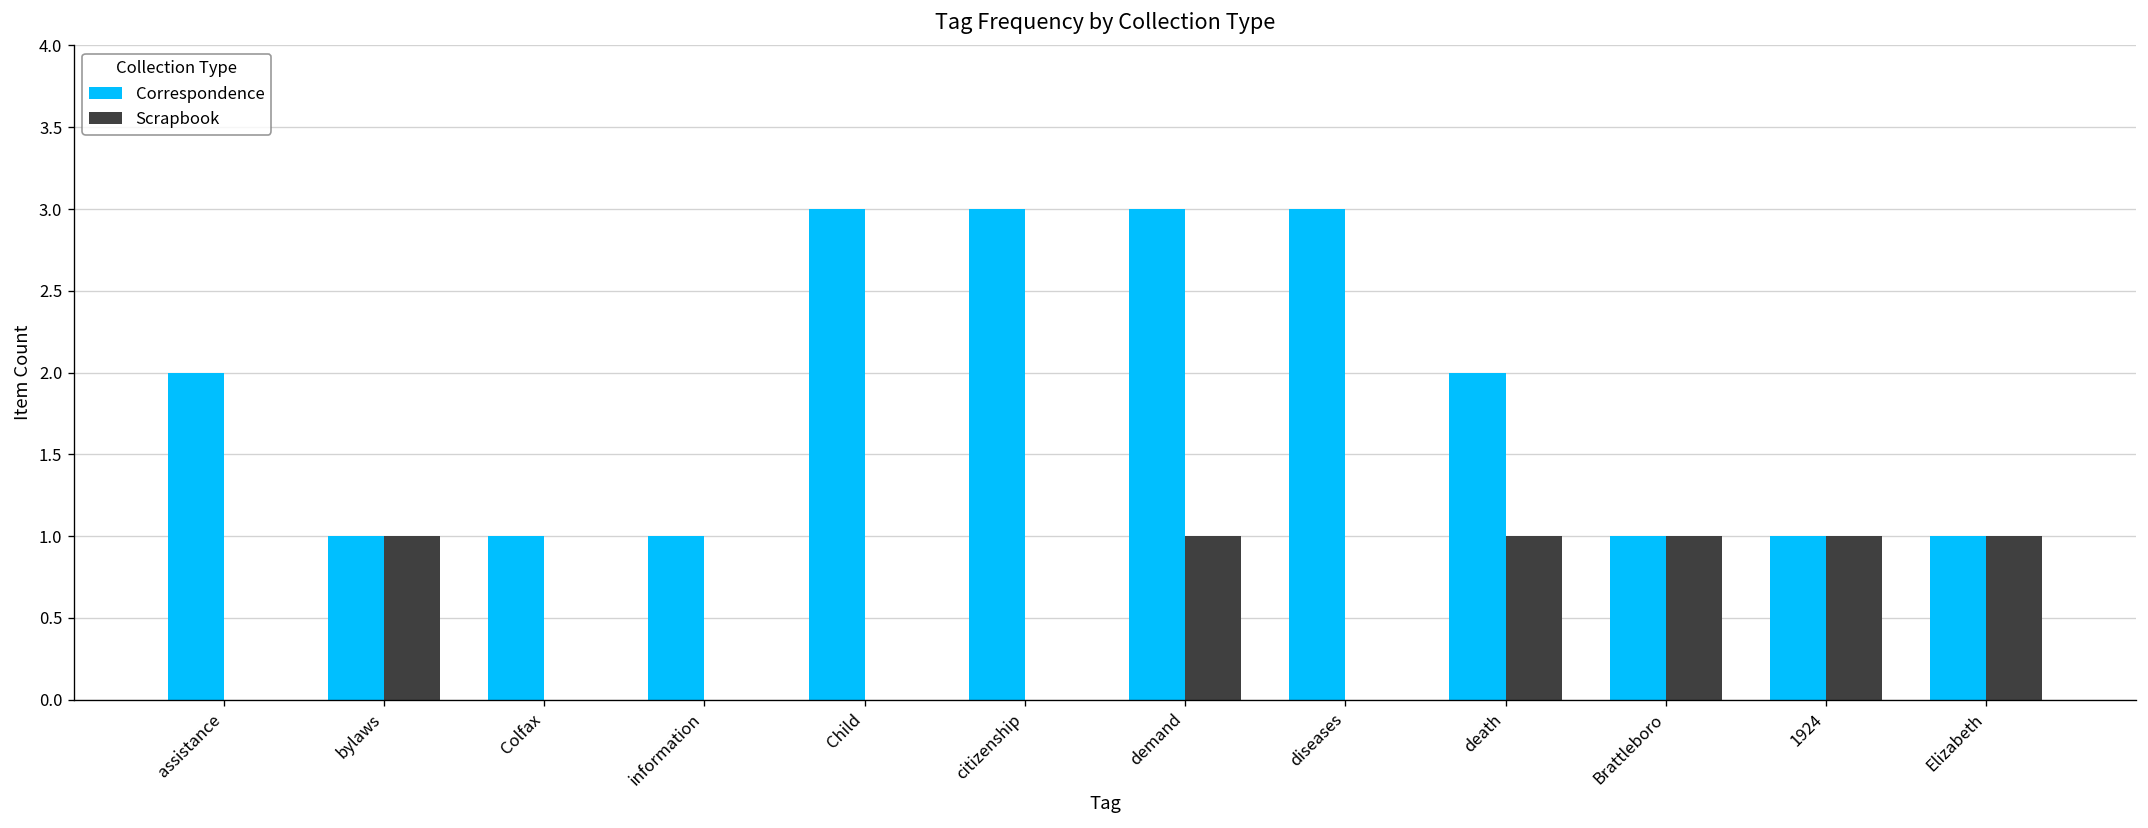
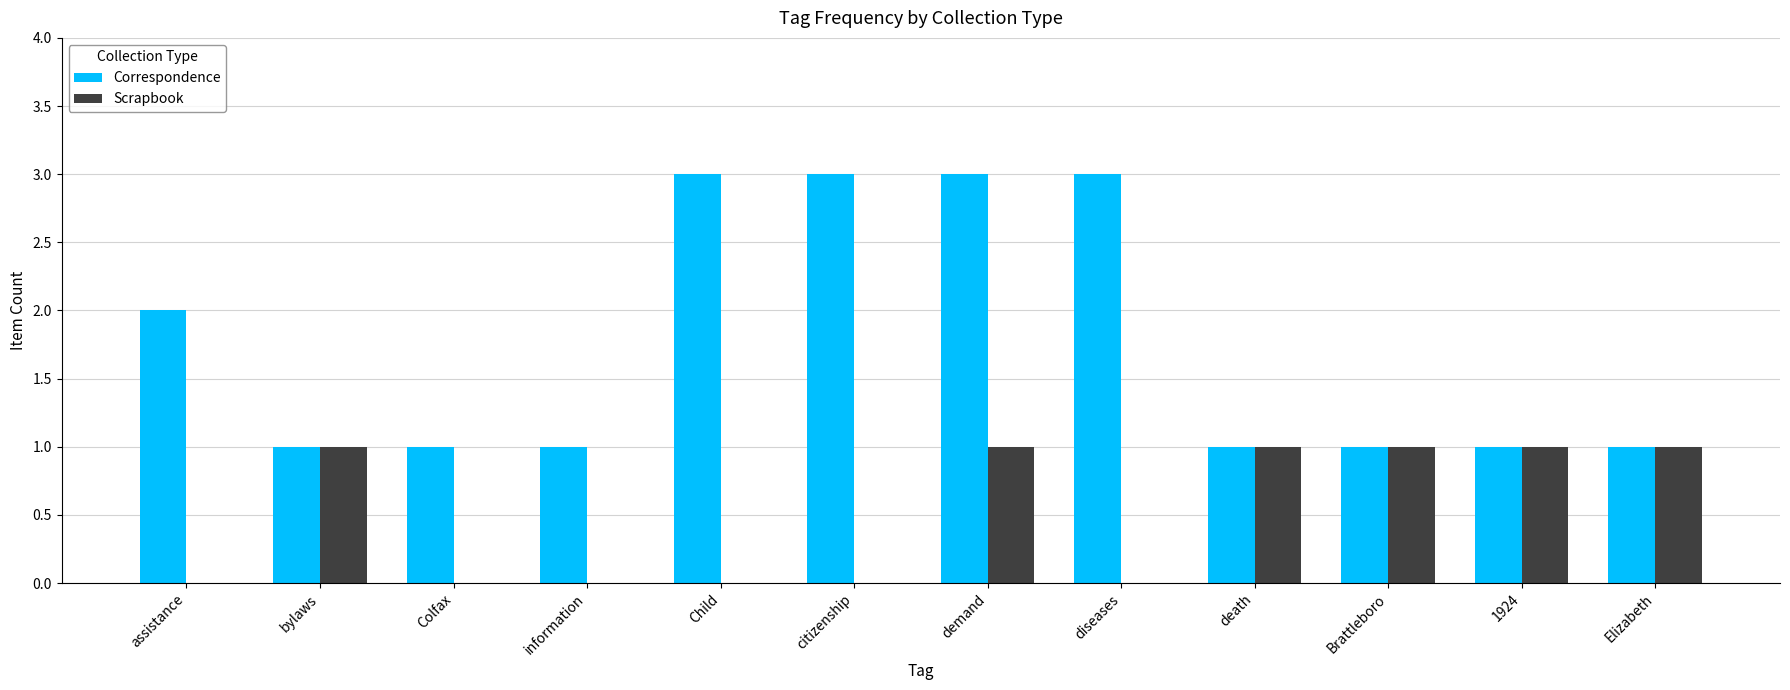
  {
    "Correspondence": {
      "assistance": 2,
      "bylaws": 1,
      "Colfax": 1,
      "information": 1,
      "Child": 3,
      "citizenship": 3,
      "demand": 3,
      "diseases": 3,
-     "death": 2,
+     "death": 1,
      "Brattleboro": 1,
      "1924": 1,
      "Elizabeth": 1
    },
    "Scrapbook": {
      "assistance": 0,
      "bylaws": 1,
      "Colfax": 0,
      "information": 0,
      "Child": 0,
      "citizenship": 0,
      "demand": 1,
      "diseases": 0,
      "death": 1,
      "Brattleboro": 1,
      "1924": 1,
      "Elizabeth": 1
    }
  }
